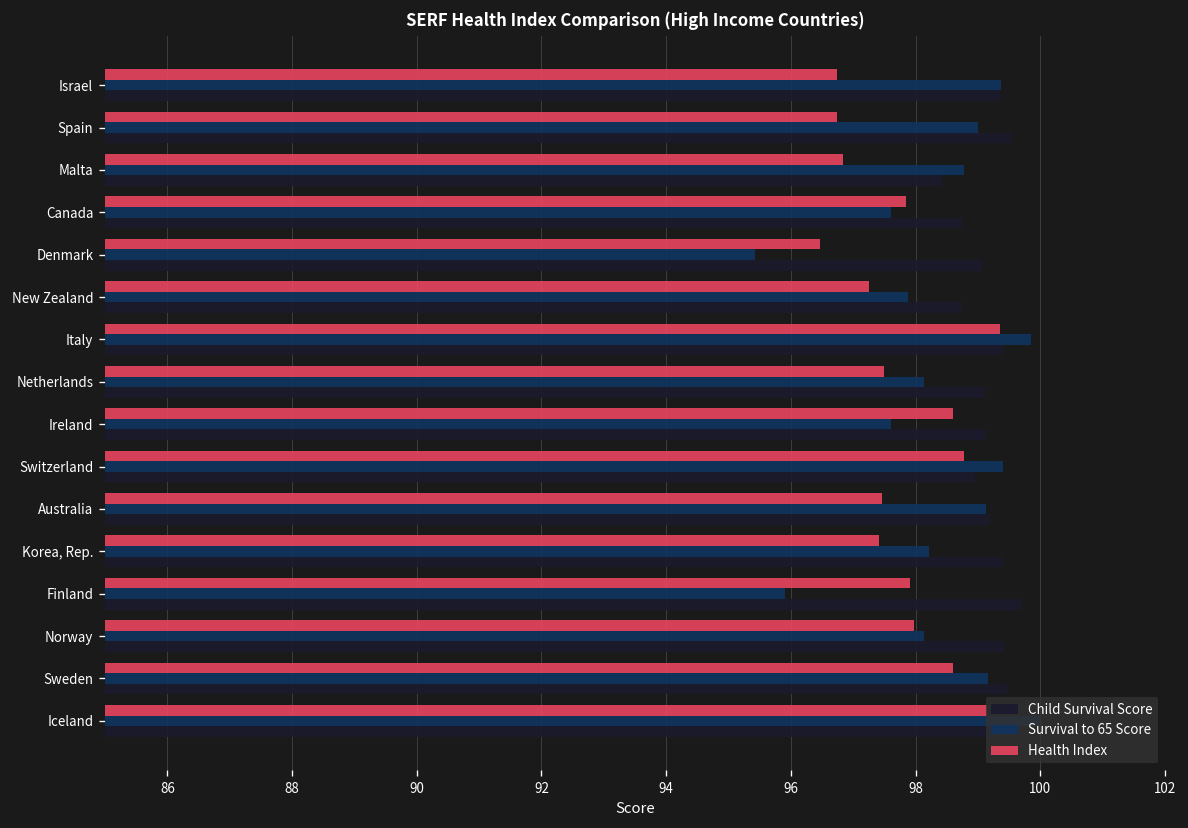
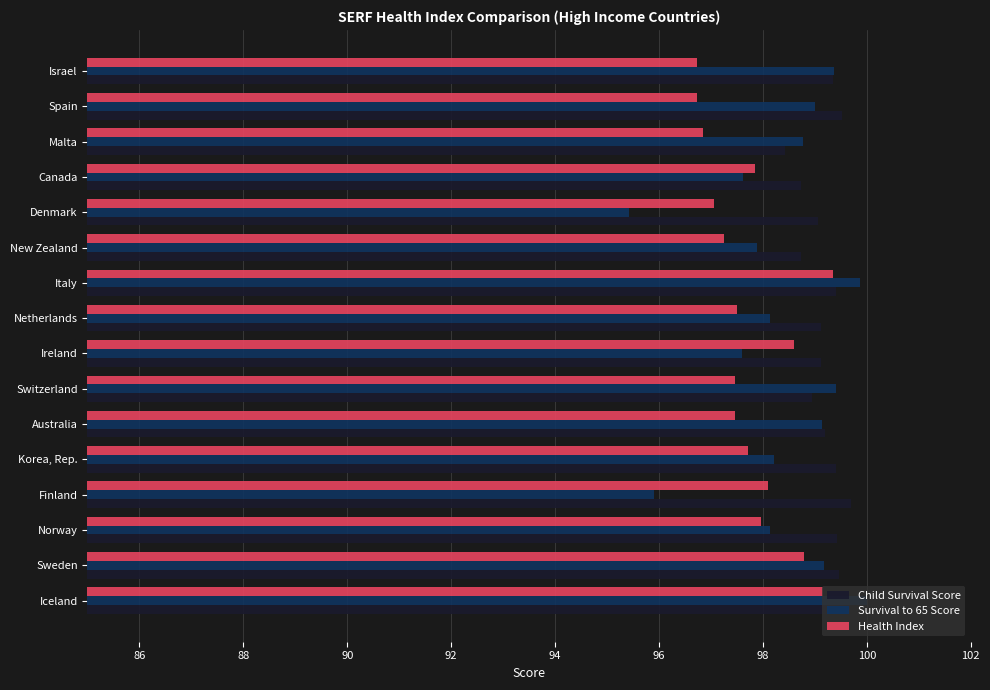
  {
    "Health Index": {
      "Israel": 96.7,
      "Spain": 96.7,
      "Malta": 96.8,
      "Canada": 97.9,
-     "Denmark": 96.5,
+     "Denmark": 97.1,
      "New Zealand": 97.3,
      "Italy": 99.4,
      "Netherlands": 97.5,
      "Ireland": 98.6,
-     "Switzerland": 98.8,
+     "Switzerland": 97.5,
      "Australia": 97.5,
-     "Korea, Rep.": 97.4,
-     "Finland": 97.9,
+     "Korea, Rep.": 97.7,
+     "Finland": 98.1,
      "Norway": 98.0,
-     "Sweden": 98.6
+     "Sweden": 98.8
    }
  }
